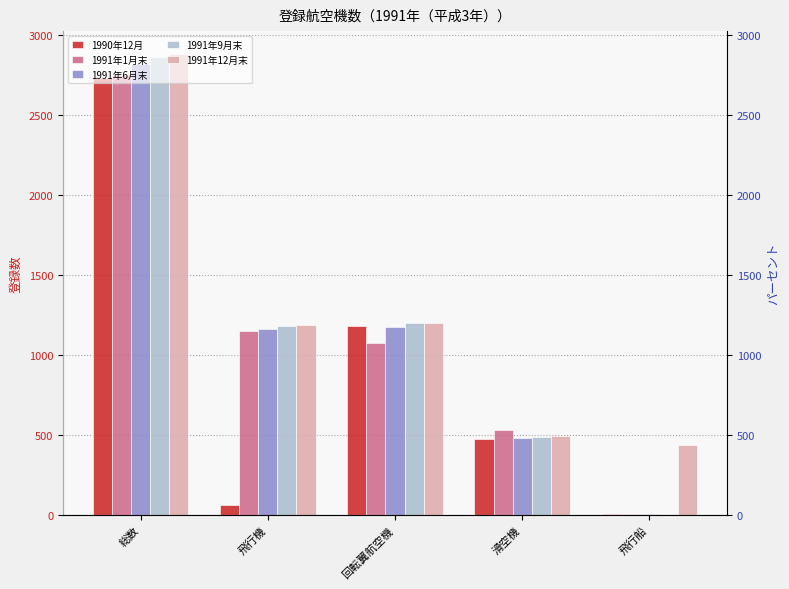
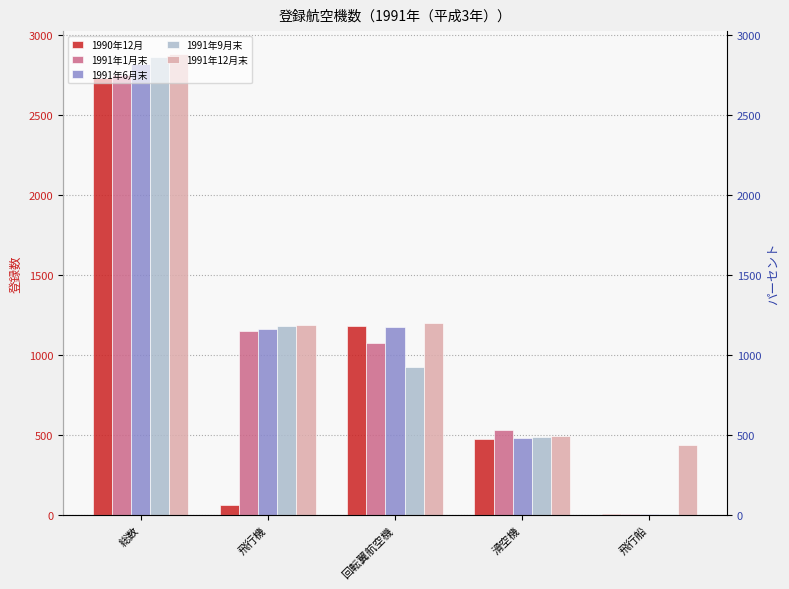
  {
    "1990年12月": {
      "飛行機": 60,
      "回転翼航空機": 1180,
      "滑空機": 470
    },
    "1991年1月末": {
      "飛行機": 1150,
      "回転翼航空機": 1070,
      "滑空機": 530
    },
    "1991年6月末": {
      "飛行機": 1160,
      "回転翼航空機": 1180,
      "滑空機": 480
    },
    "1991年9月末": {
      "飛行機": 1180,
-     "回転翼航空機": 1200,
+     "回転翼航空機": 920,
      "滑空機": 480
    },
    "1991年12月末": {
      "飛行機": 1180,
      "回転翼航空機": 1200,
      "滑空機": 490,
      "飛行船": 440
    }
  }
